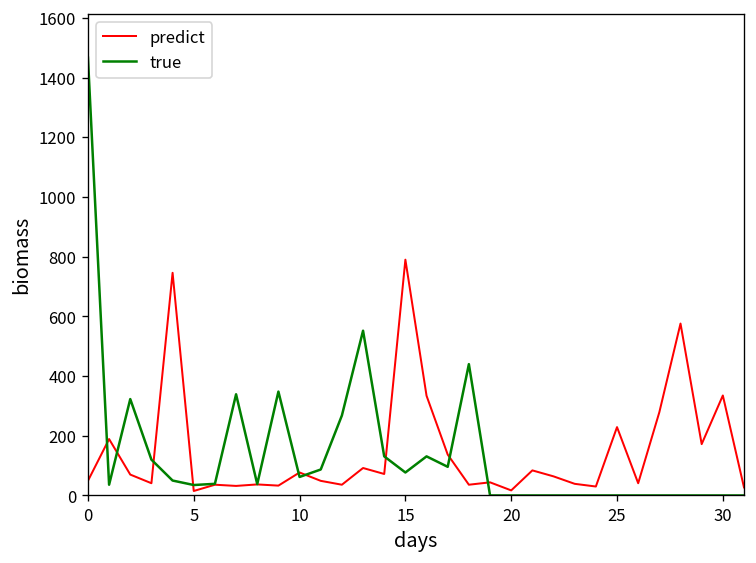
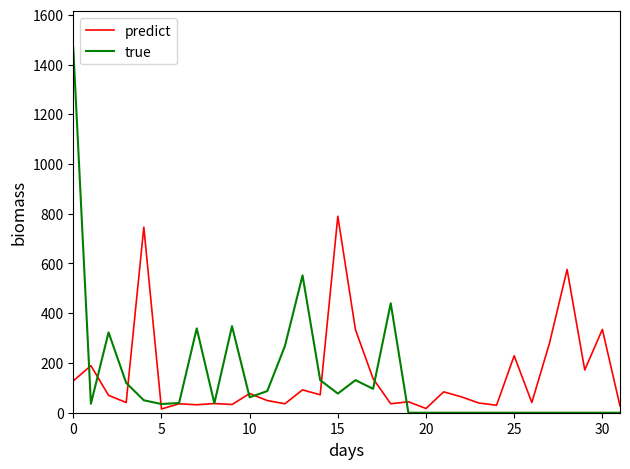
  {
    "predict": {
-     "0": 50,
+     "0": 130,
      "5": 20,
      "10": 80,
      "15": 790,
      "20": 20,
      "25": 230,
      "30": 340
    },
    "true": {
      "0": 1470,
      "5": 40,
      "10": 60,
      "15": 80,
      "20": 0,
      "25": 0,
      "30": 0
    }
  }
